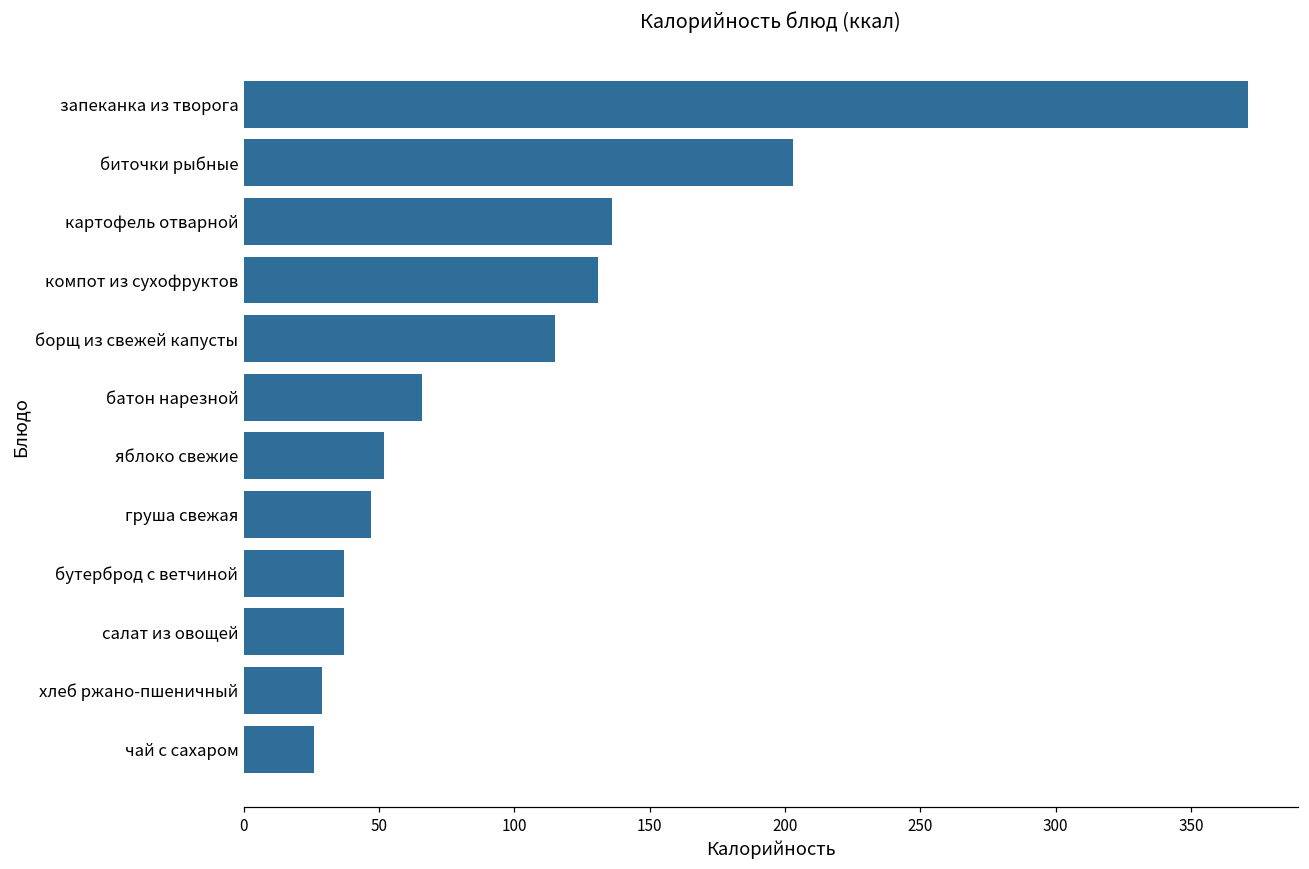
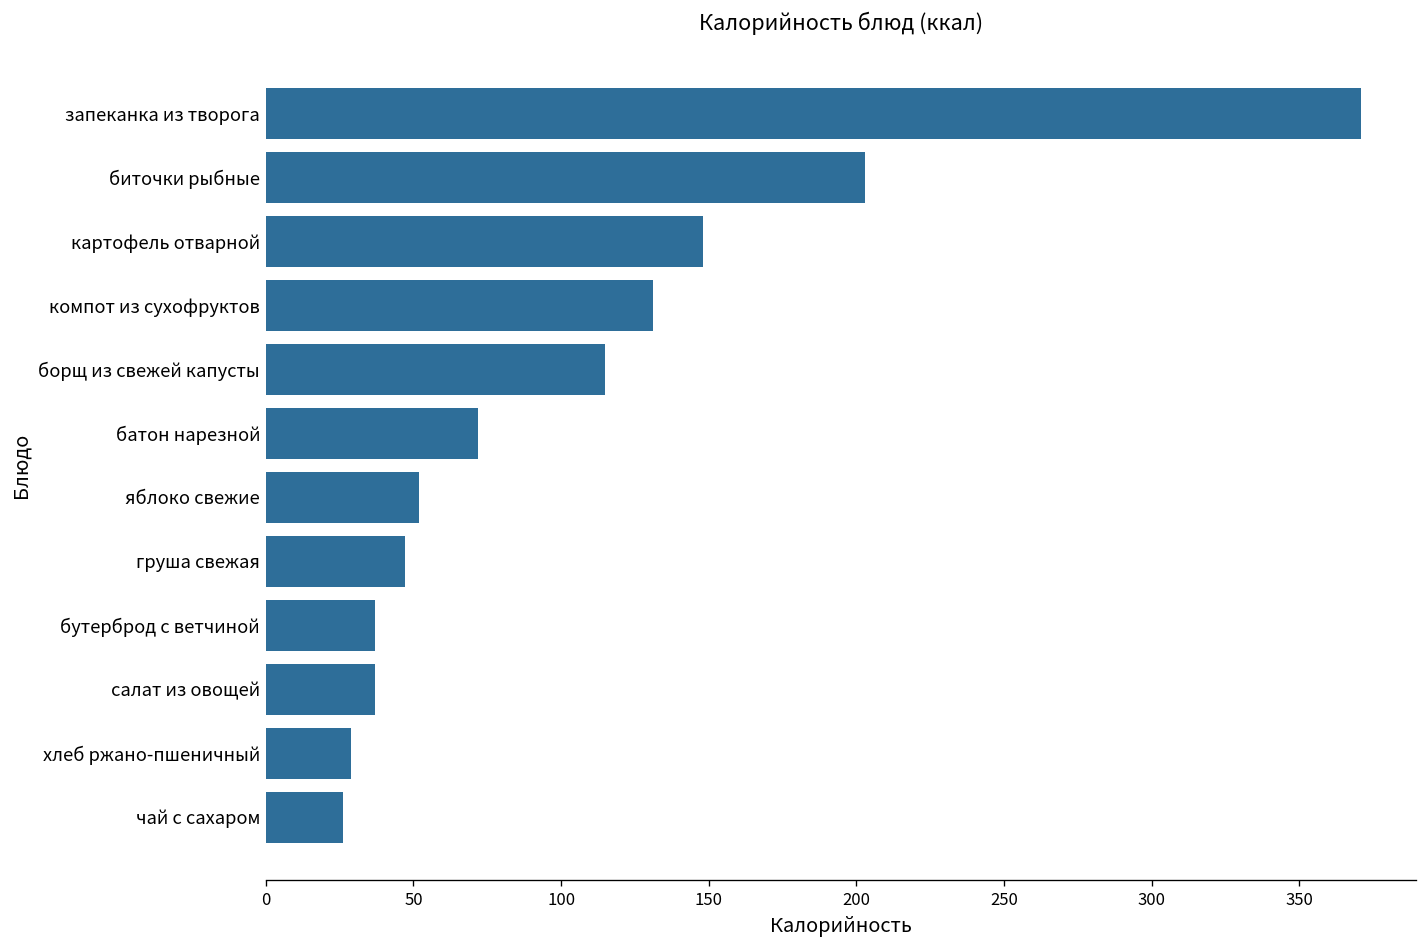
  {
    "запеканка из творога": 371,
    "биточки рыбные": 203,
-   "картофель отварной": 136,
+   "картофель отварной": 148,
    "компот из сухофруктов": 131,
    "борщ из свежей капусты": 115,
-   "батон нарезной": 66,
+   "батон нарезной": 72,
    "яблоко свежие": 52,
    "груша свежая": 47,
    "бутерброд с ветчиной": 37,
    "салат из овощей": 37,
    "хлеб ржано-пшеничный": 29,
    "чай с сахаром": 26
  }
